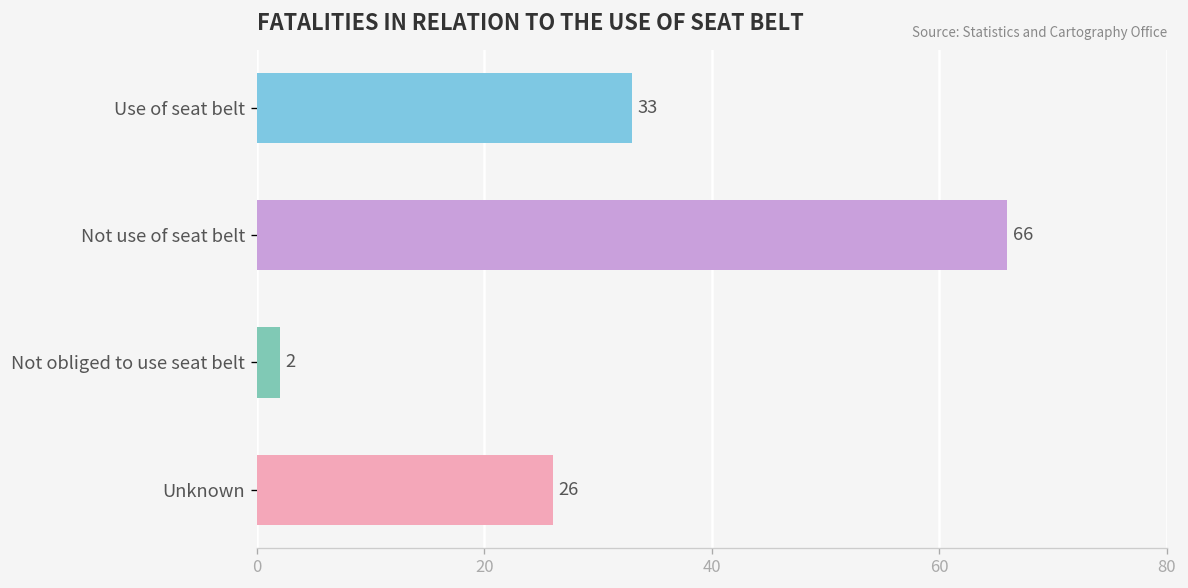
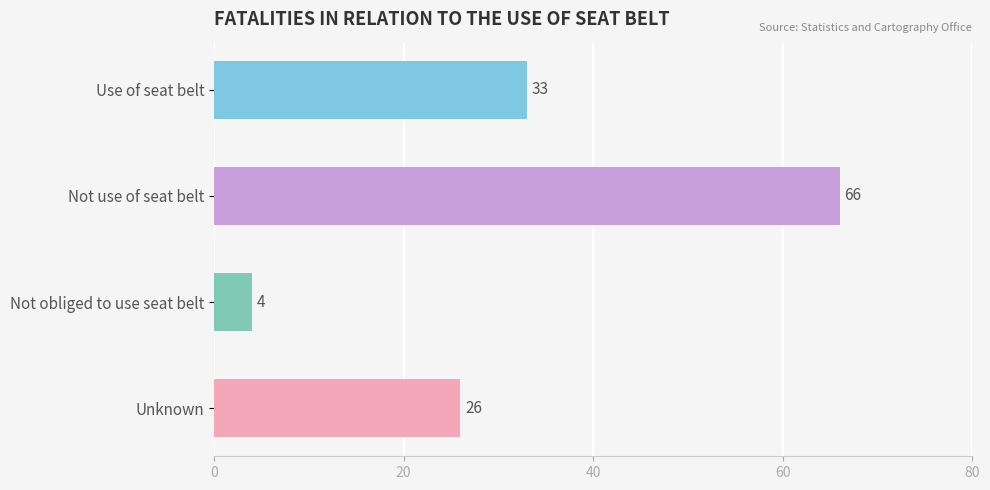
  {
    "Use of seat belt": 33,
    "Not use of seat belt": 66,
-   "Not obliged to use seat belt": 2,
+   "Not obliged to use seat belt": 4,
    "Unknown": 26
  }
